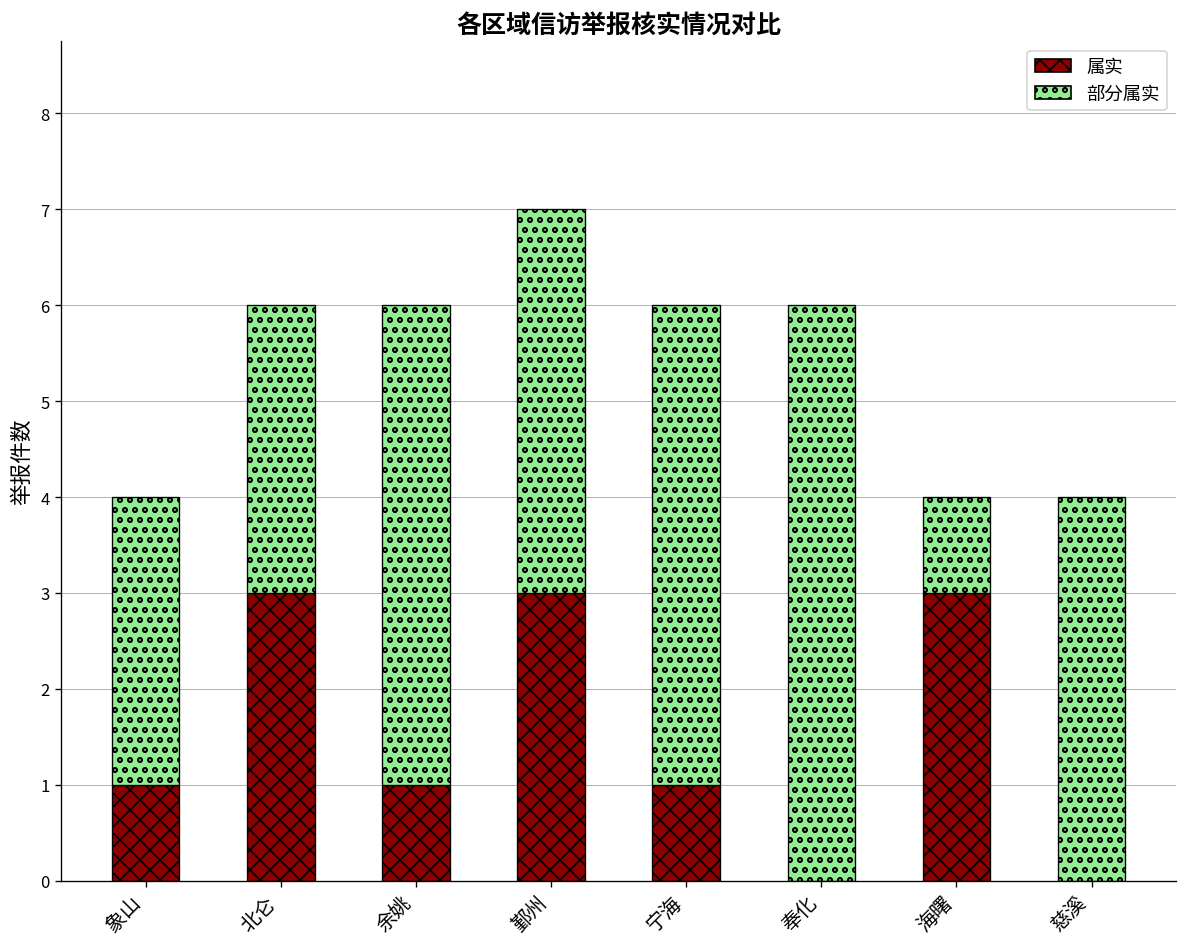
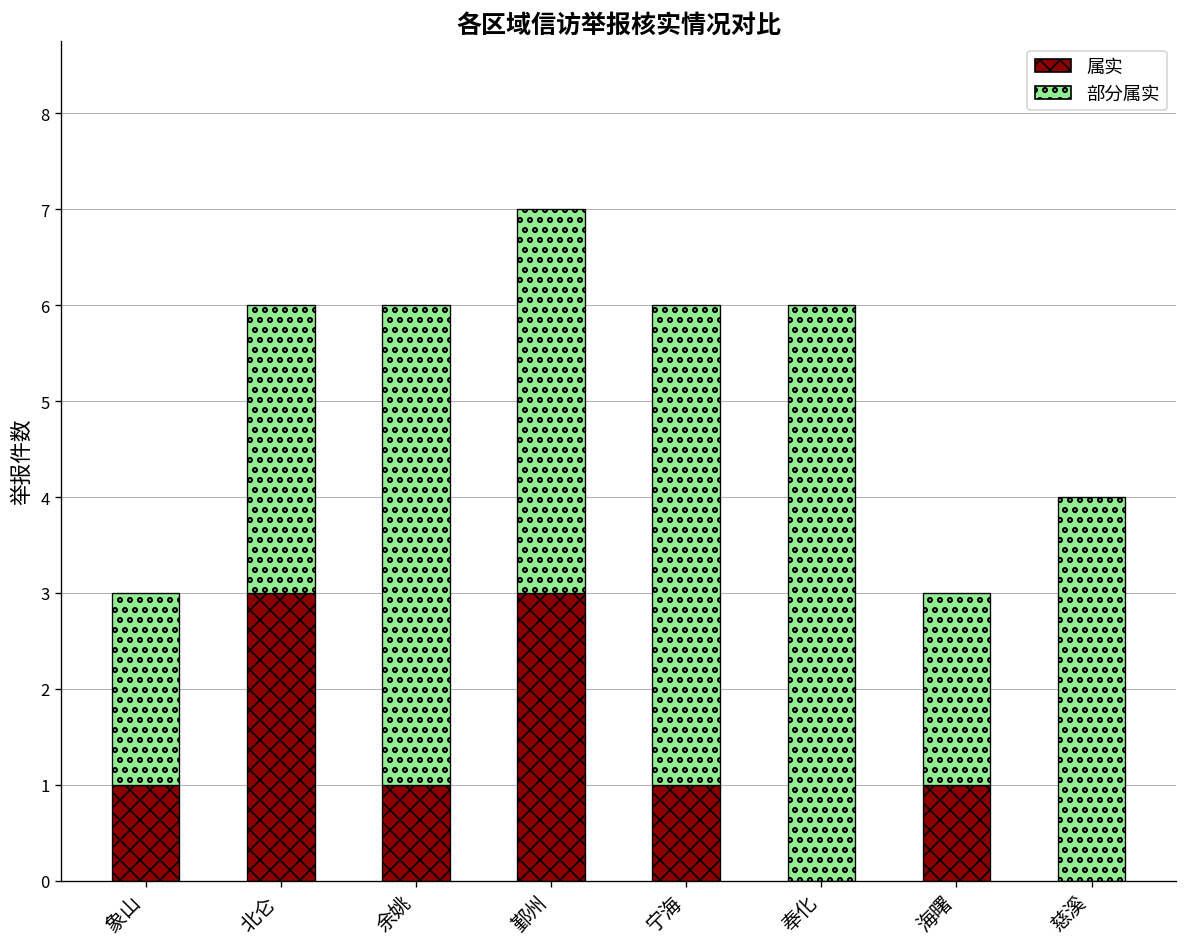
  {
    "属实": {
      "象山": 1,
      "北仑": 3,
      "余姚": 1,
      "鄞州": 3,
      "宁海": 1,
      "奉化": 0,
-     "海曙": 3,
+     "海曙": 1,
      "慈溪": 0
    },
    "部分属实": {
-     "象山": 3,
+     "象山": 2,
      "北仑": 3,
      "余姚": 5,
      "鄞州": 4,
      "宁海": 5,
      "奉化": 6,
-     "海曙": 1,
+     "海曙": 2,
      "慈溪": 4
    }
  }
